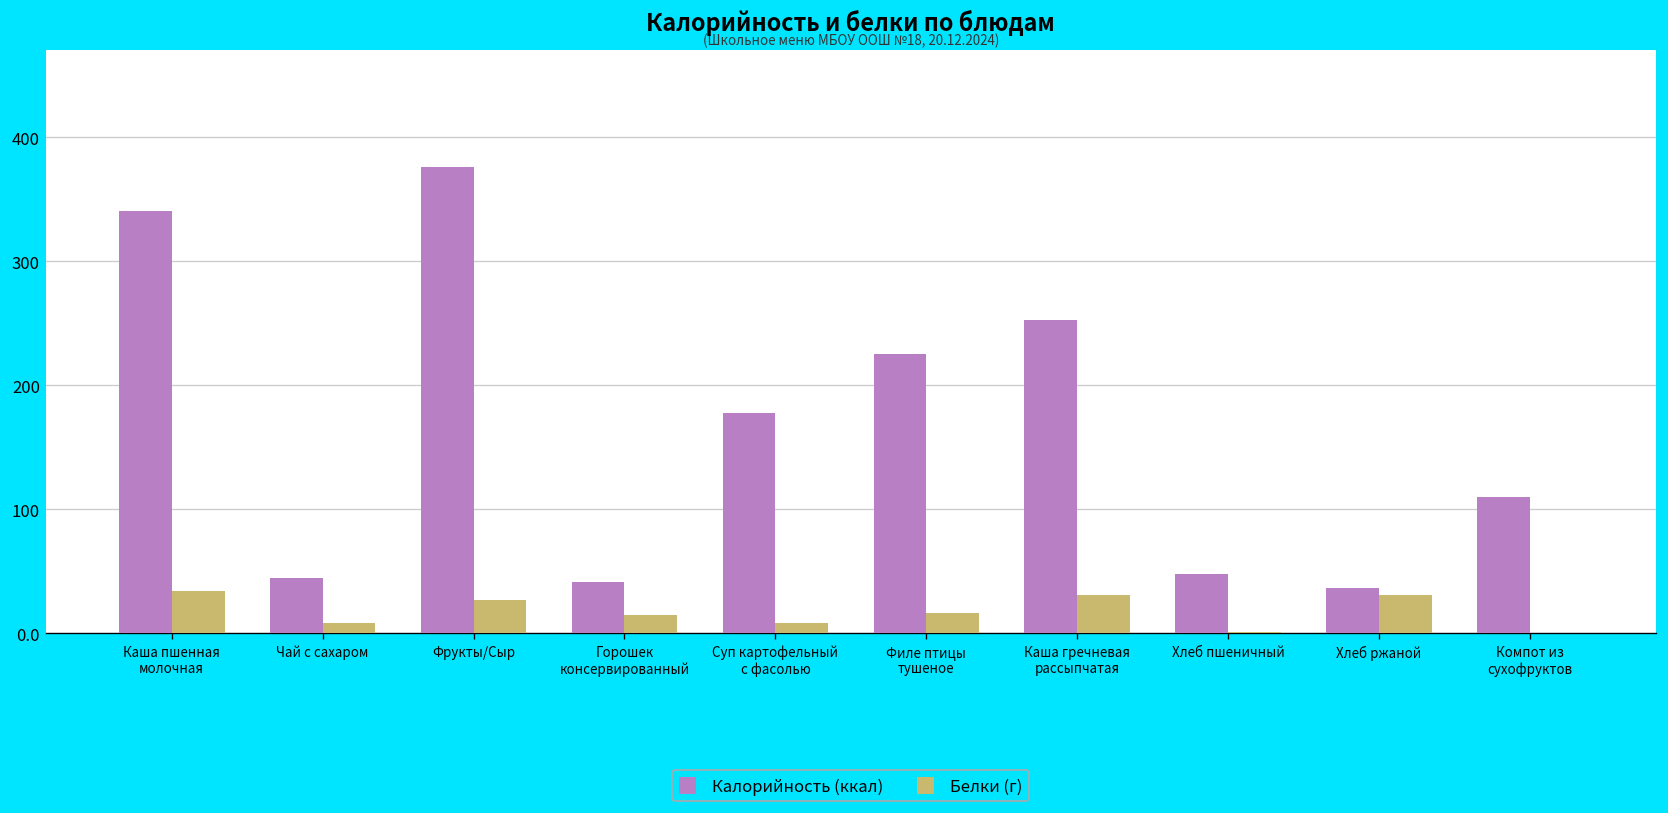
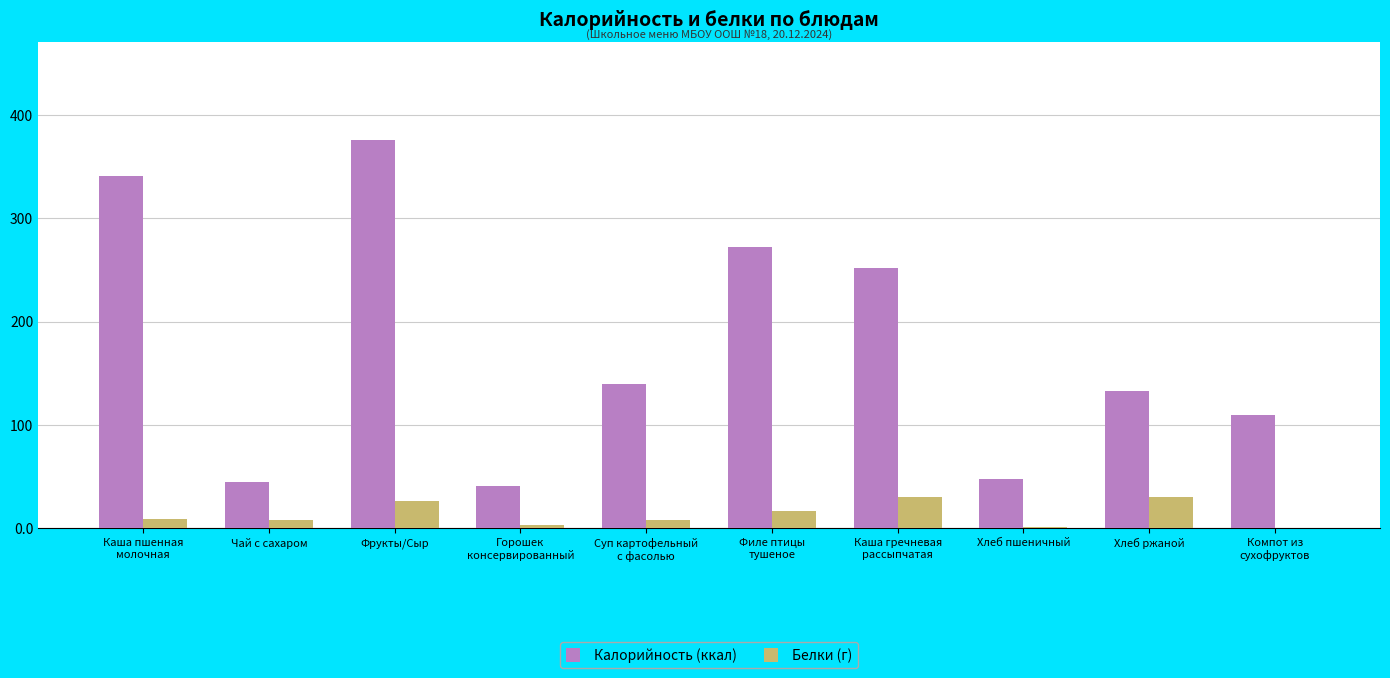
  {
    "Калорийность (ккал)": {
      "Каша пшенная молочная": 341,
      "Чай с сахаром": 45,
      "Фрукты/Сыр": 376,
      "Горошек консервированный": 41,
-     "Суп картофельный с фасолью": 178,
-     "Филе птицы тушеное": 225,
+     "Суп картофельный с фасолью": 139,
+     "Филе птицы тушеное": 272,
      "Каша гречневая рассыпчатая": 252,
      "Хлеб пшеничный": 48,
-     "Хлеб ржаной": 36,
+     "Хлеб ржаной": 133,
      "Компот из сухофруктов": 110
    },
    "Белки (г)": {
-     "Каша пшенная молочная": 34,
+     "Каша пшенная молочная": 9,
      "Чай с сахаром": 8,
      "Фрукты/Сыр": 27,
-     "Горошек консервированный": 15,
+     "Горошек консервированный": 3,
      "Суп картофельный с фасолью": 8,
      "Филе птицы тушеное": 17,
      "Каша гречневая рассыпчатая": 31,
      "Хлеб ржаной": 31
    }
  }
